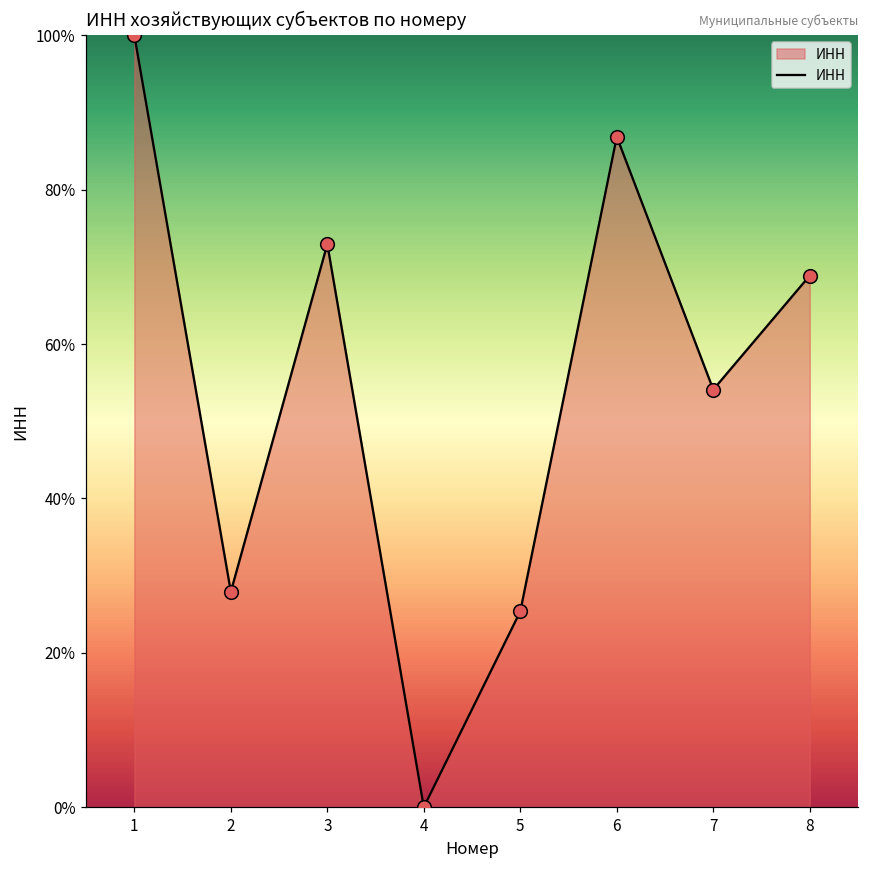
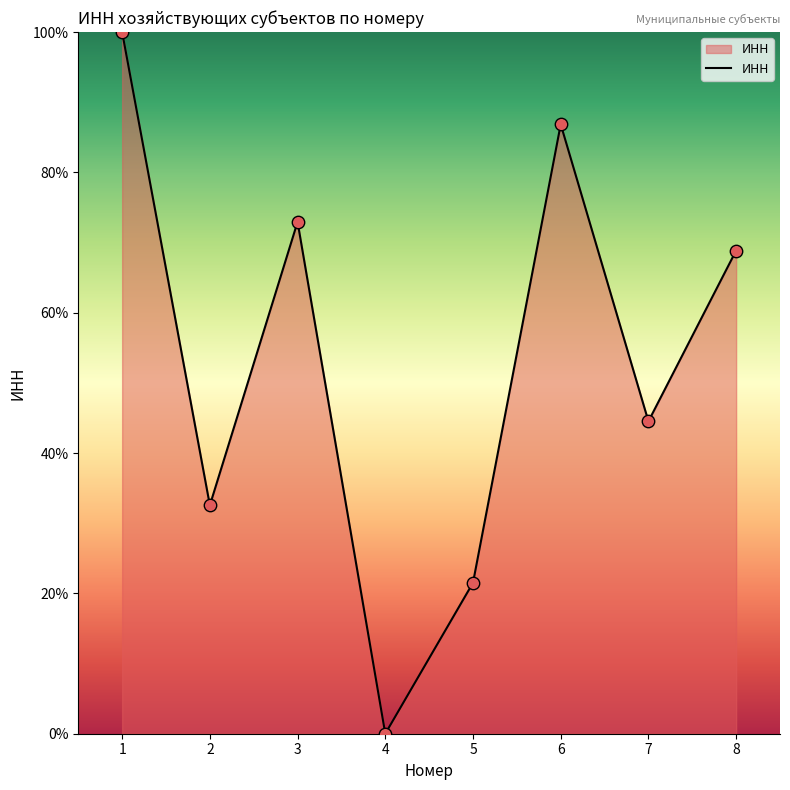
  {
    "1": "100%",
-   "2": "28%",
+   "2": "33%",
    "3": "73%",
    "4": "0%",
-   "5": "25%",
+   "5": "22%",
    "6": "87%",
-   "7": "54%",
+   "7": "45%",
    "8": "69%"
  }
